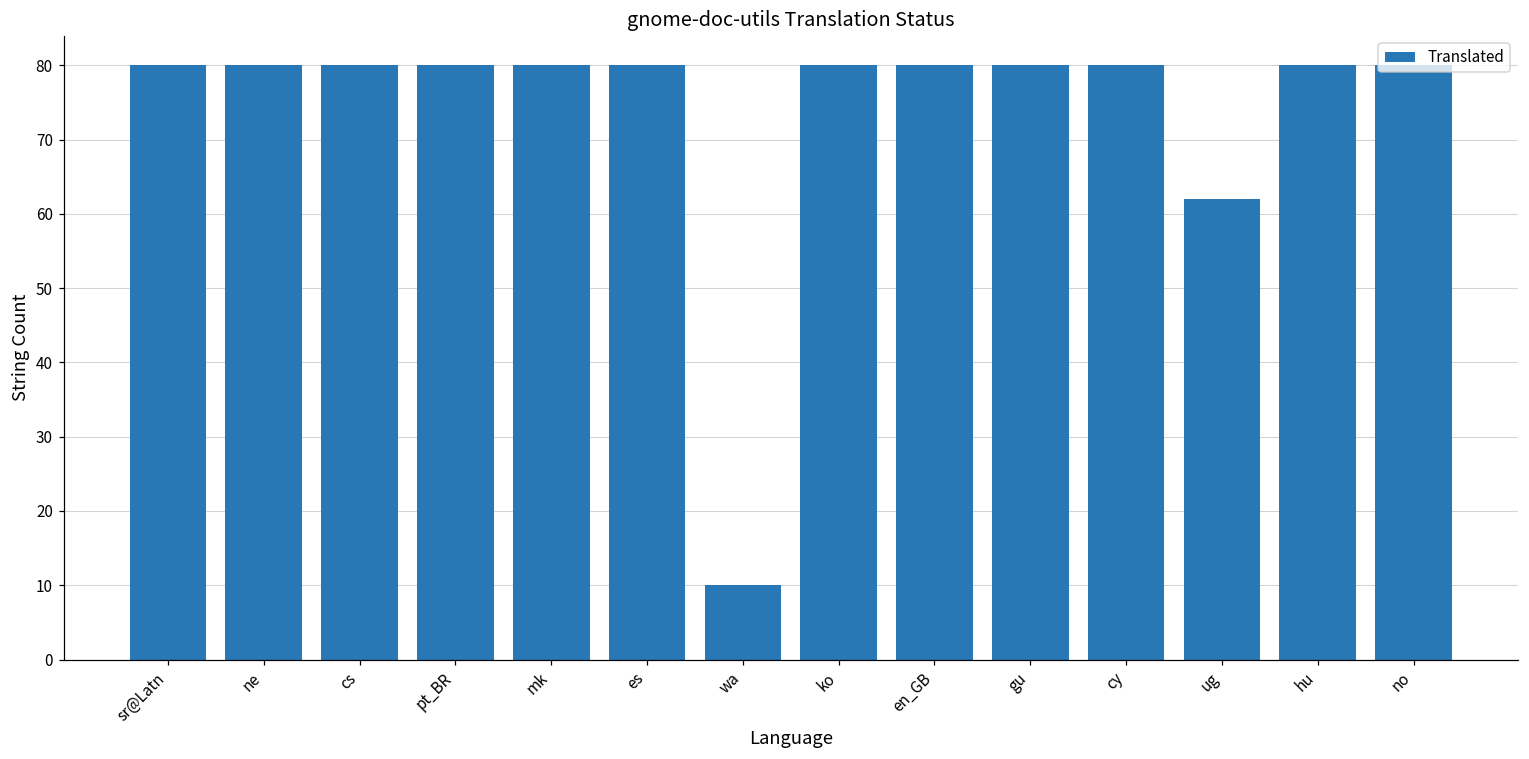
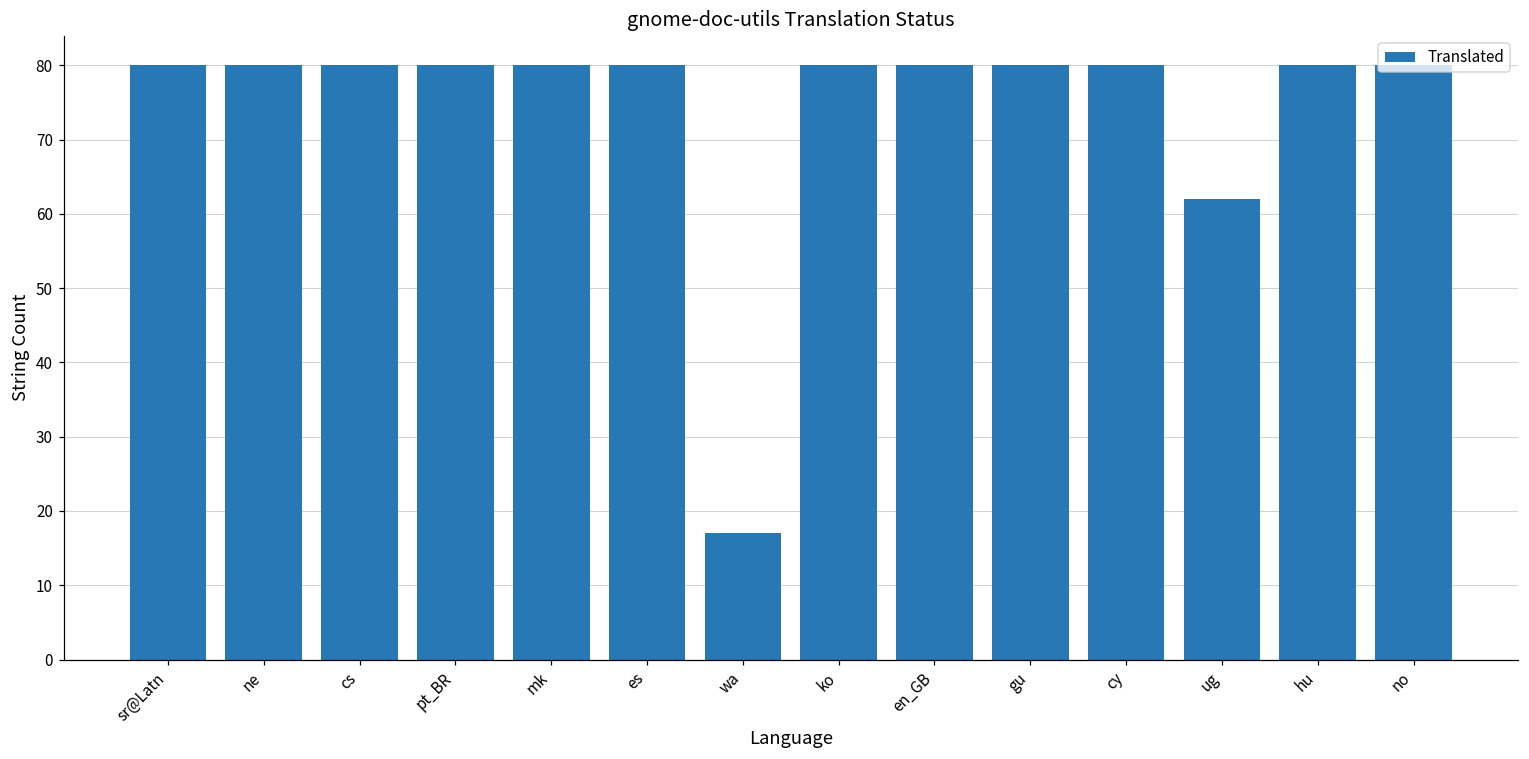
  {
    "sr@Latn": 80,
    "ne": 80,
    "cs": 80,
    "pt_BR": 80,
    "mk": 80,
    "es": 80,
-   "wa": 10,
+   "wa": 17,
    "ko": 80,
    "en_GB": 80,
    "gu": 80,
    "cy": 80,
    "ug": 62,
    "hu": 80
  }
